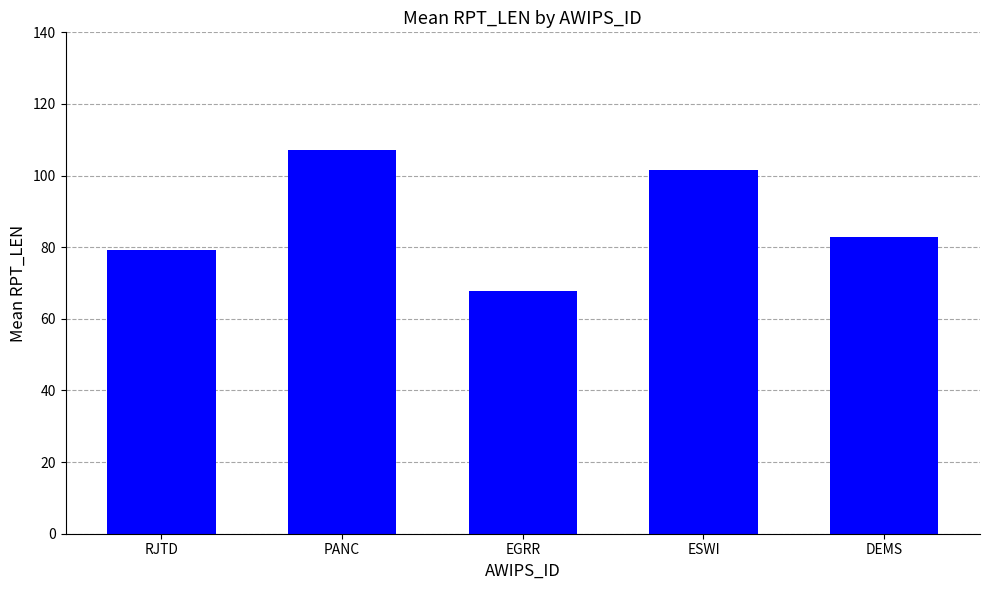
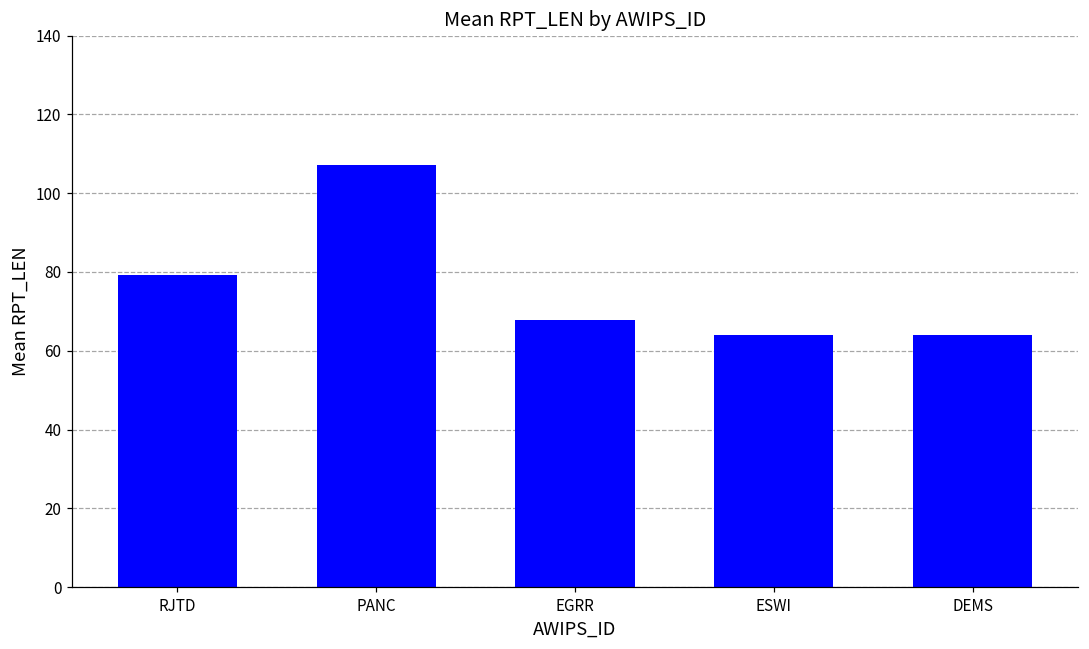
  {
    "RJTD": 79,
    "PANC": 107,
    "EGRR": 68,
-   "ESWI": 102,
-   "DEMS": 83
+   "ESWI": 64,
+   "DEMS": 64
  }
